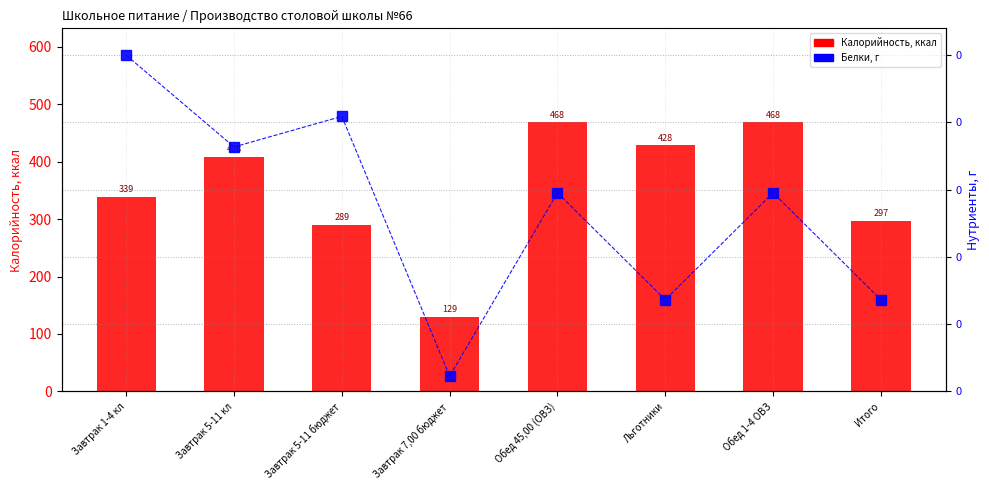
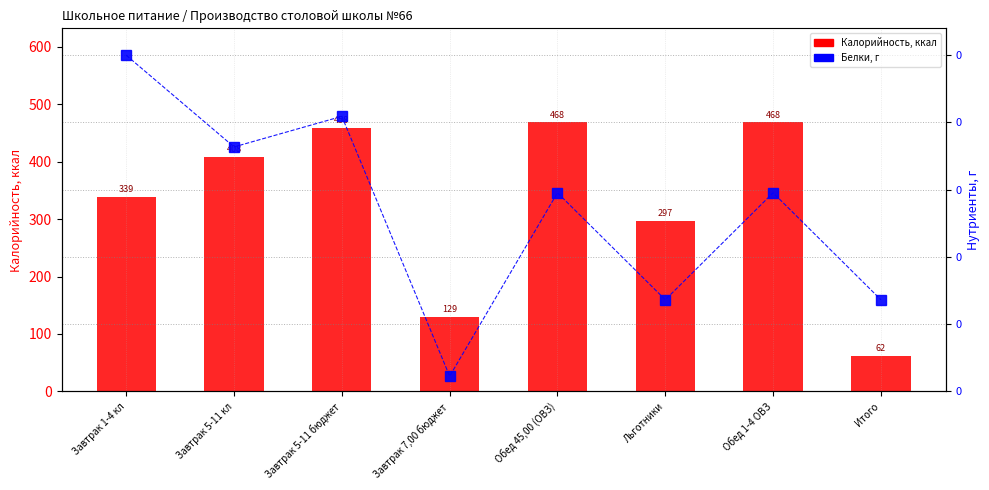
  {
    "Калорийность, ккал": {
      "Завтрак 1-4 кл": 339,
-     "Завтрак 5-11 бюджет": 289,
+     "Завтрак 5-11 бюджет": 458,
      "Завтрак 7,00 бюджет": 129,
      "Обед 45,00 (ОВЗ)": 468,
-     "Льготники": 428,
+     "Льготники": 297,
      "Обед 1-4 ОВЗ": 468,
-     "Итого": 297
+     "Итого": 62
    }
  }
